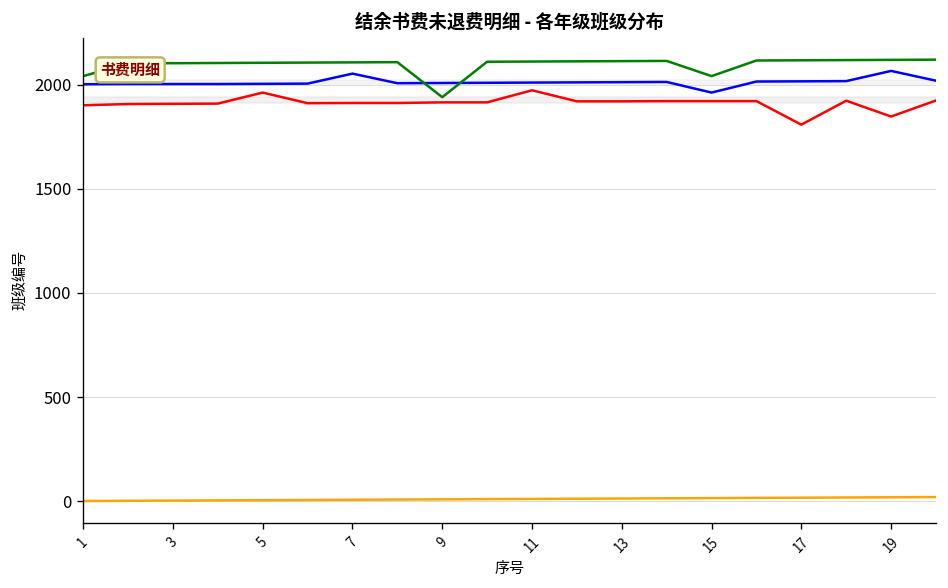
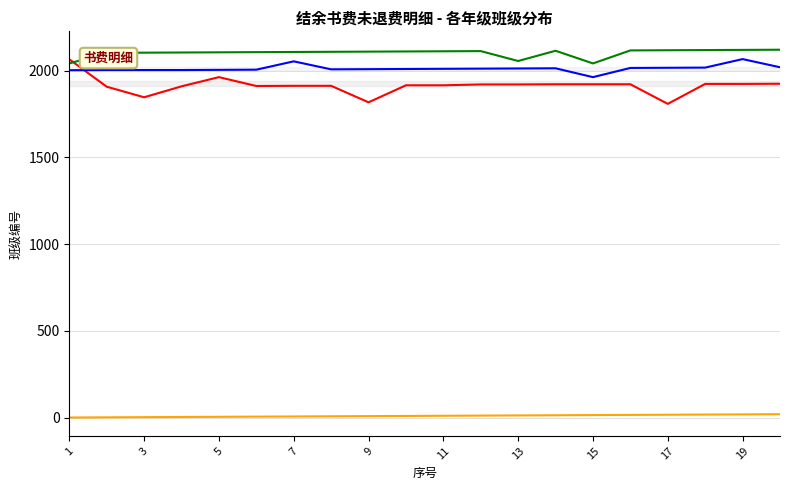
  {
    "19级班级": {
-     "1": 1900,
-     "3": 1910,
+     "1": 2070,
+     "3": 1850,
      "5": 1960,
      "7": 1910,
-     "9": 1920,
-     "11": 1970,
+     "9": 1820,
+     "11": 1920,
      "13": 1920,
      "15": 1920,
      "17": 1810,
-     "19": 1850
+     "19": 1920
    },
    "20级班级": {
      "1": 2000,
      "3": 2000,
      "5": 2000,
      "7": 2050,
      "9": 2010,
      "11": 2010,
      "13": 2010,
      "15": 1960,
      "17": 2020,
      "19": 2070
    },
    "21级班级": {
      "1": 2040,
      "3": 2100,
      "5": 2110,
      "7": 2110,
-     "9": 1940,
+     "9": 2110,
      "11": 2110,
-     "13": 2110,
+     "13": 2060,
      "15": 2040,
      "17": 2120,
      "19": 2120
    },
    "序号": {
      "1": 0,
      "3": 0,
      "5": 10,
      "7": 10,
      "9": 10,
      "11": 10,
      "13": 10,
      "15": 20,
      "17": 20,
      "19": 20
    }
  }
